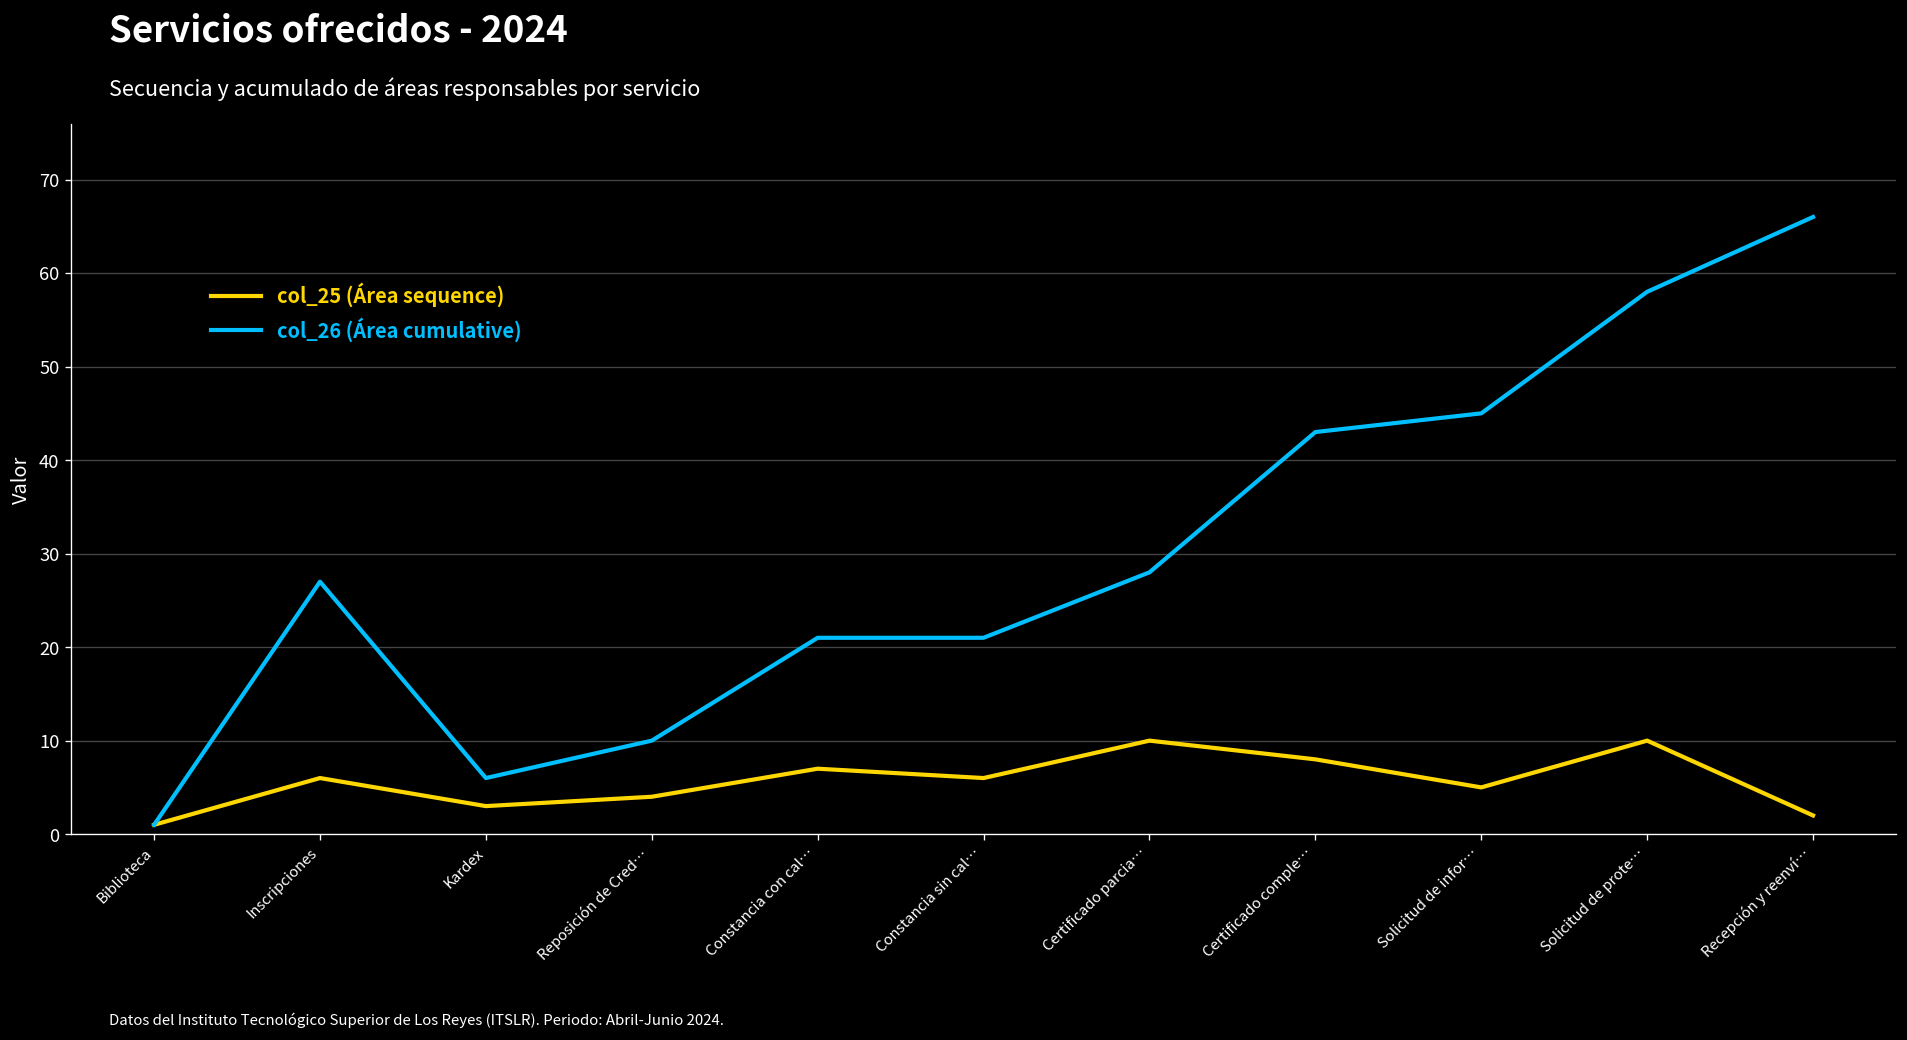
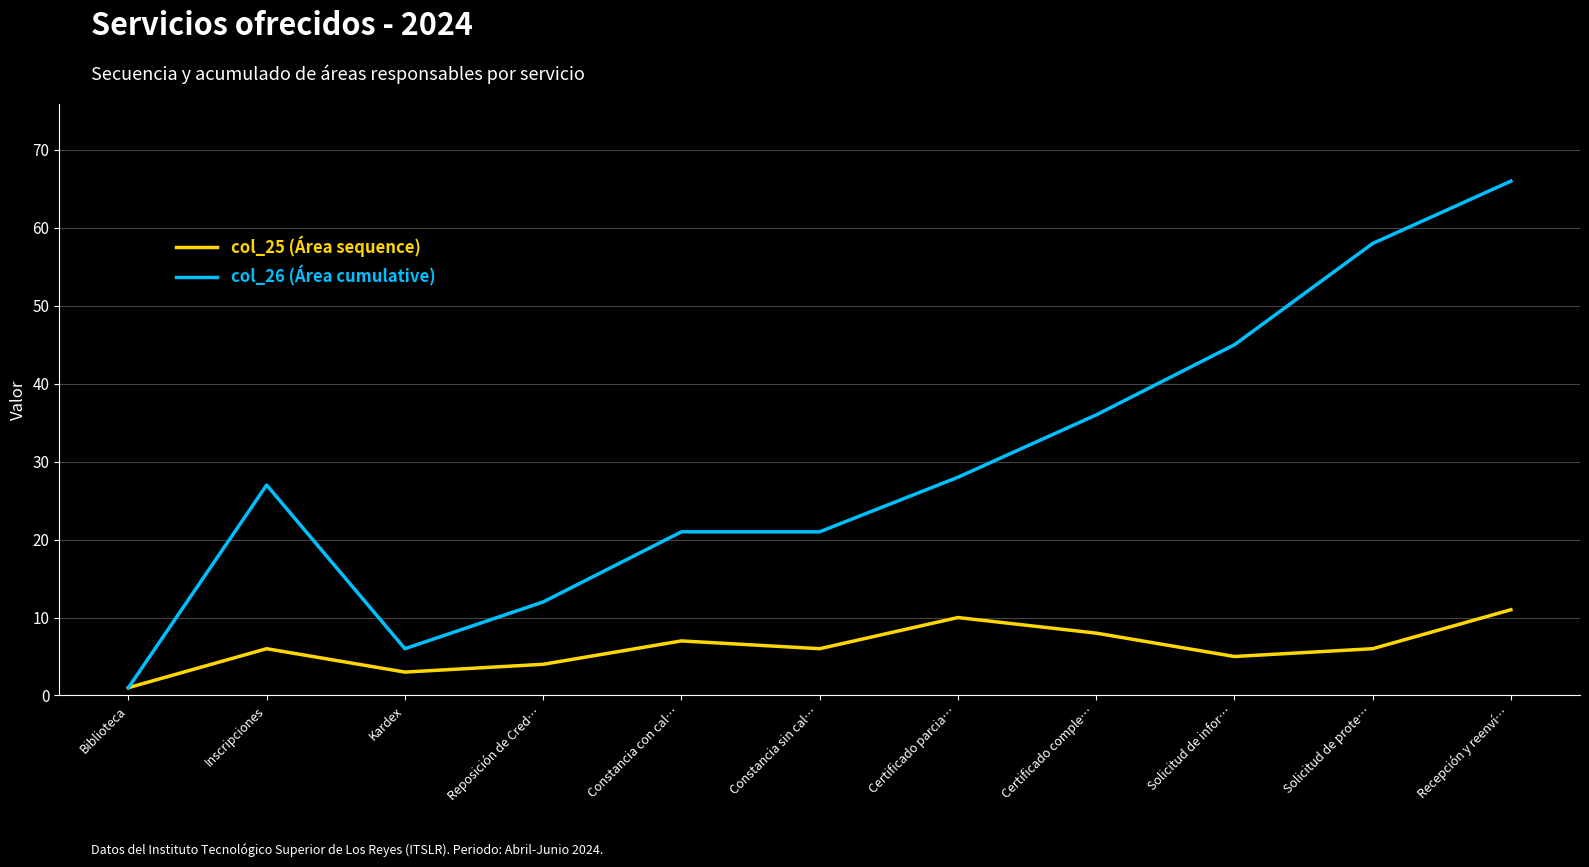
  {
    "col_25 (Área sequence)": {
      "Inscripciones": 6,
      "Kardex": 3,
      "Reposición de Cred…": 4,
      "Constancia con cal…": 7,
      "Constancia sin cal…": 6,
      "Certificado parcia…": 10,
      "Certificado comple…": 8,
      "Solicitud de infor…": 5,
-     "Solicitud de prote…": 10,
-     "Recepción y reenví…": 2
+     "Solicitud de prote…": 6,
+     "Recepción y reenví…": 11
    },
    "col_26 (Área cumulative)": {
      "Inscripciones": 27,
      "Kardex": 6,
-     "Reposición de Cred…": 10,
+     "Reposición de Cred…": 12,
      "Constancia con cal…": 21,
      "Constancia sin cal…": 21,
      "Certificado parcia…": 28,
-     "Certificado comple…": 43,
+     "Certificado comple…": 36,
      "Solicitud de infor…": 45,
      "Solicitud de prote…": 58,
      "Recepción y reenví…": 66
    }
  }
